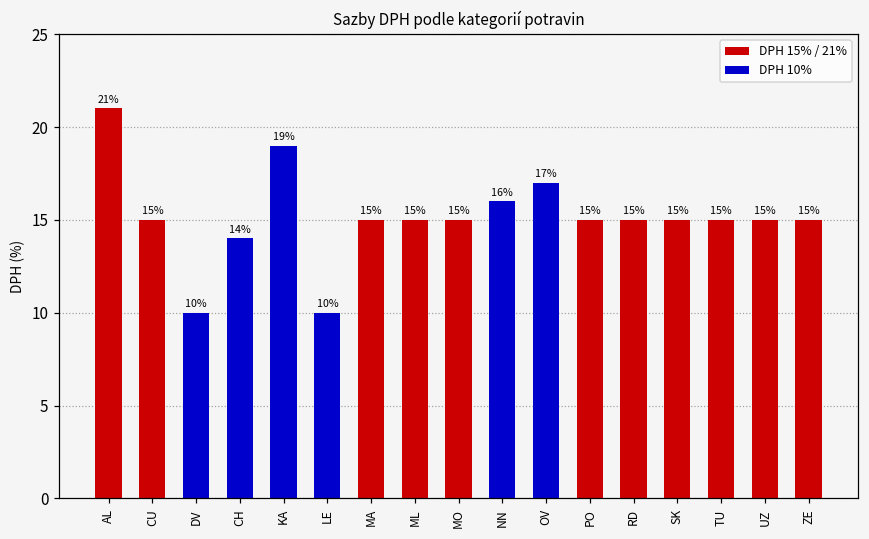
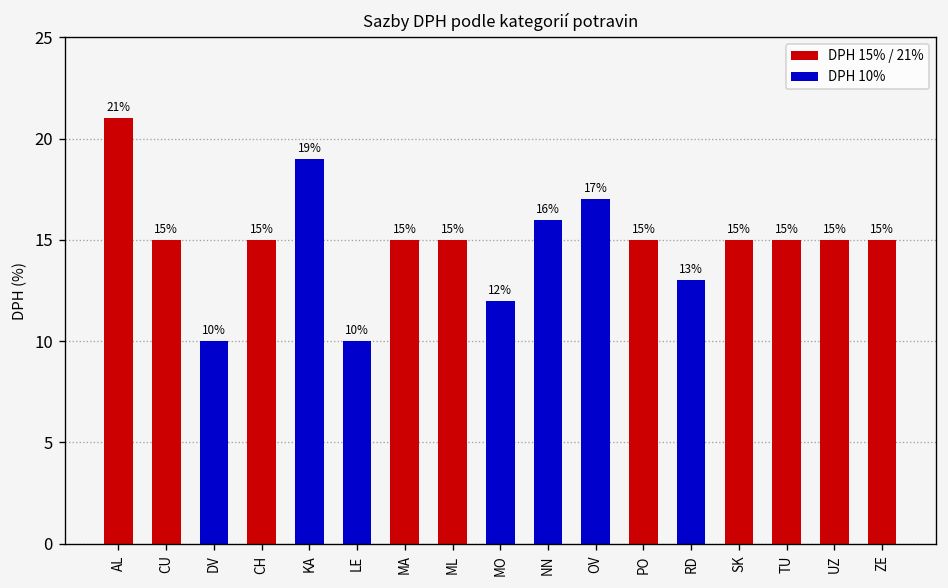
  {
    "AL": "21%",
    "CU": "15%",
    "DV": "10%",
-   "CH": "14%",
+   "CH": "15%",
    "KA": "19%",
    "LE": "10%",
    "MA": "15%",
    "ML": "15%",
-   "MO": "15%",
+   "MO": "12%",
    "NN": "16%",
    "OV": "17%",
    "PO": "15%",
-   "RD": "15%",
+   "RD": "13%",
    "SK": "15%",
    "TU": "15%",
    "UZ": "15%",
    "ZE": "15%"
  }
